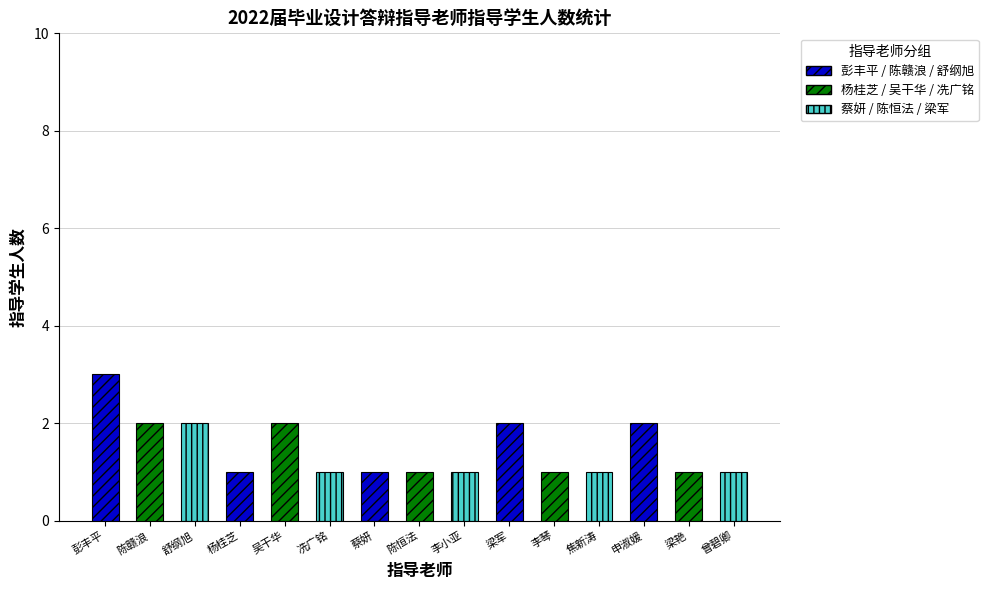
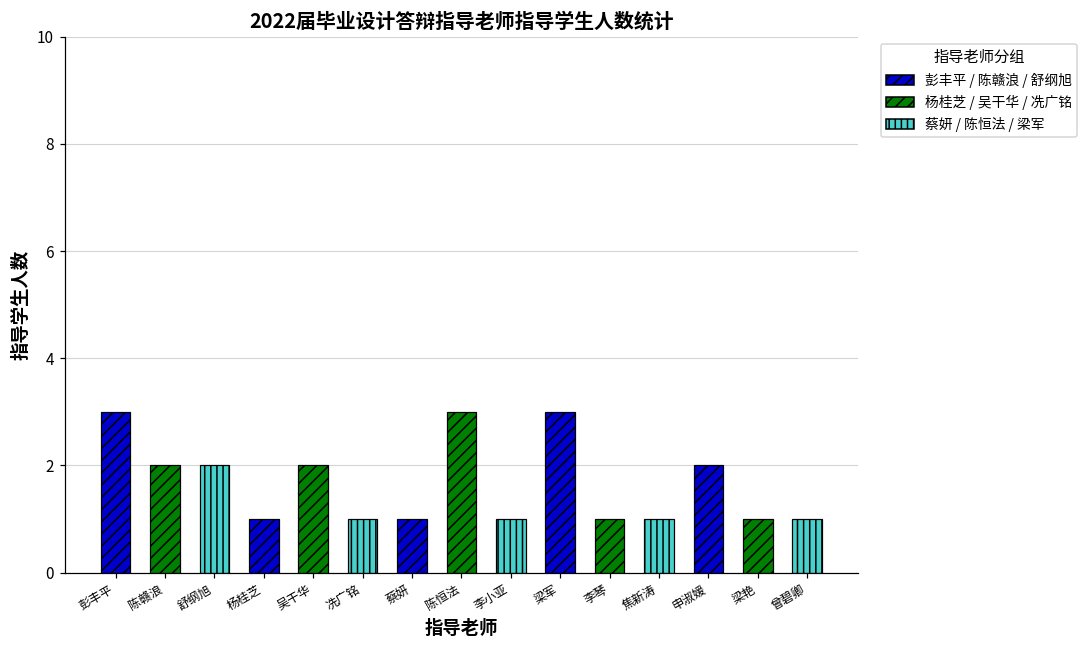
  {
    "彭丰平": 3,
    "陈赣浪": 2,
    "舒纲旭": 2,
    "杨桂芝": 1,
    "吴干华": 2,
    "冼广铭": 1,
    "蔡妍": 1,
-   "陈恒法": 1,
+   "陈恒法": 3,
    "李小亚": 1,
-   "梁军": 2,
+   "梁军": 3,
    "李琴": 1,
    "焦新涛": 1,
    "申淑媛": 2,
    "梁艳": 1,
    "曾碧卿": 1
  }
